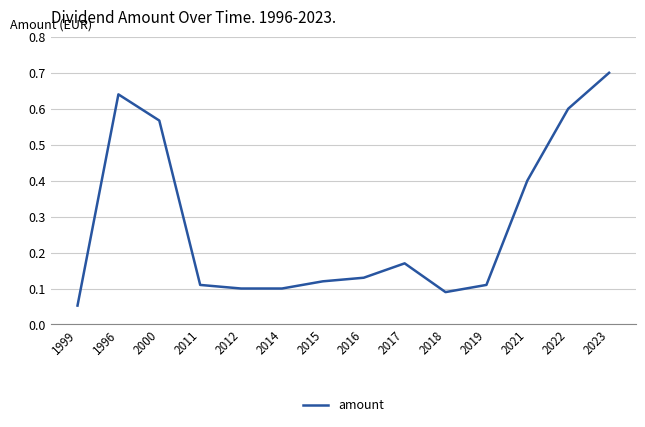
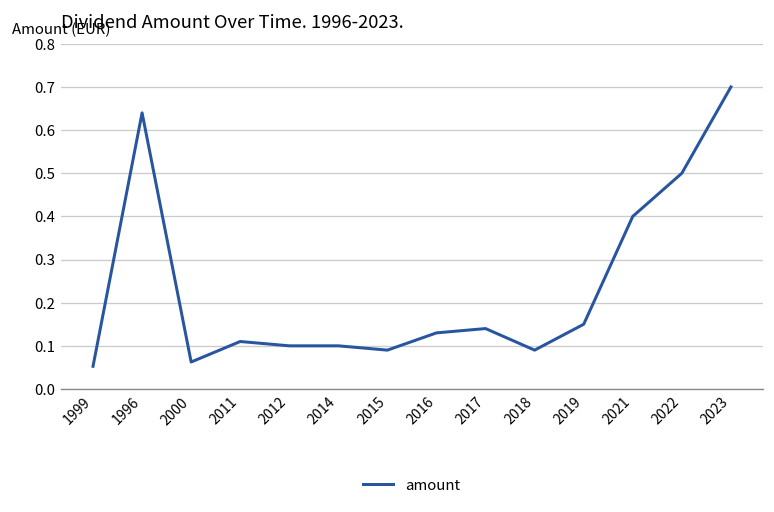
  {
    "1999": 0.05,
    "1996": 0.64,
-   "2000": 0.57,
+   "2000": 0.06,
    "2011": 0.11,
    "2012": 0.10,
    "2014": 0.10,
-   "2015": 0.12,
+   "2015": 0.09,
    "2016": 0.13,
-   "2017": 0.17,
+   "2017": 0.14,
    "2018": 0.09,
-   "2019": 0.11,
+   "2019": 0.15,
    "2021": 0.40,
-   "2022": 0.6,
+   "2022": 0.5,
    "2023": 0.70
  }
